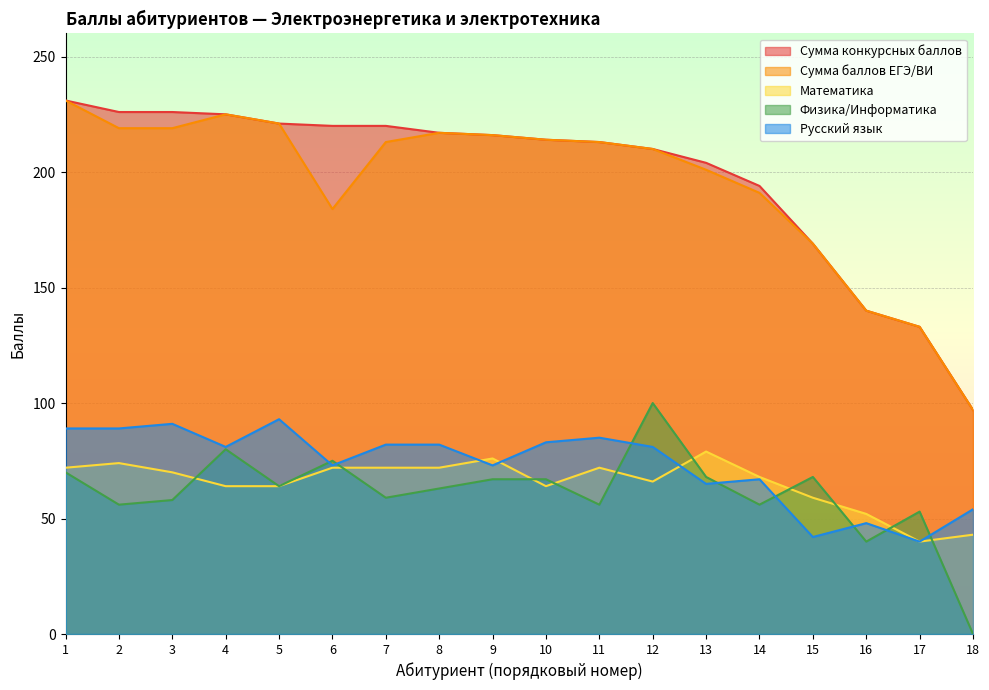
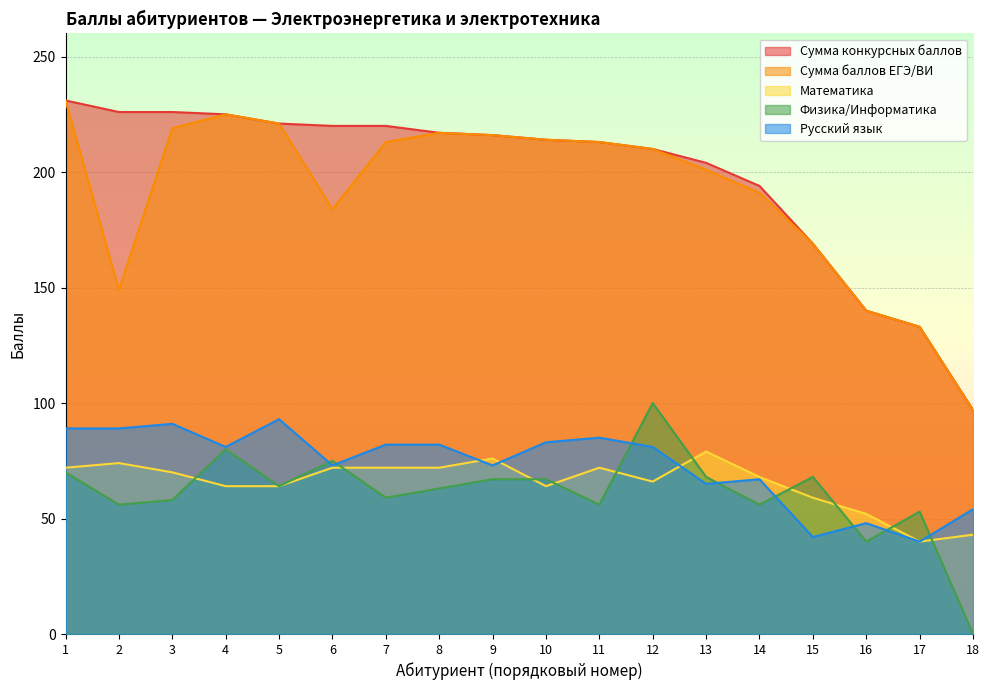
  {
    "Сумма конкурсных баллов": {
      "2": 226,
      "3": 226,
      "6": 220,
      "7": 220,
      "13": 204,
      "14": 194
    },
    "Сумма баллов ЕГЭ/ВИ": {
-     "2": 219,
+     "2": 149,
      "3": 219,
      "6": 184,
      "7": 213,
      "13": 201,
      "14": 191
    },
    "Математика": {
      "1": 72,
      "2": 74,
      "3": 70,
      "4": 64,
      "7": 72,
      "8": 72,
      "9": 76,
      "10": 64,
      "11": 72,
      "12": 66,
      "13": 79,
      "15": 59,
      "16": 52,
      "18": 43
    },
    "Физика/Информатика": {
      "1": 70,
      "2": 56,
      "3": 58,
      "6": 75,
      "7": 59,
      "8": 63,
      "9": 67,
      "10": 67,
      "11": 56,
      "12": 100,
      "13": 68,
      "14": 56,
      "15": 68,
      "16": 40,
      "17": 53,
      "18": 0
    },
    "Русский язык": {
      "1": 89,
      "2": 89,
      "3": 91,
      "5": 93,
      "7": 82,
      "8": 82,
      "9": 73,
      "10": 83,
      "11": 85,
      "12": 81,
      "13": 65,
      "15": 42,
      "16": 48,
      "18": 54
    }
  }
